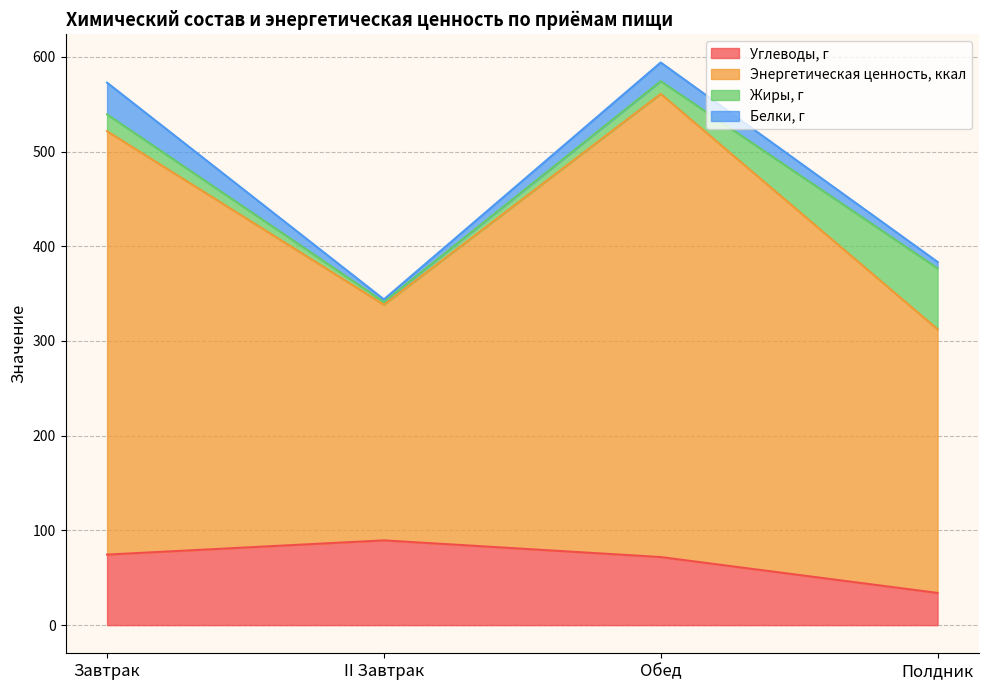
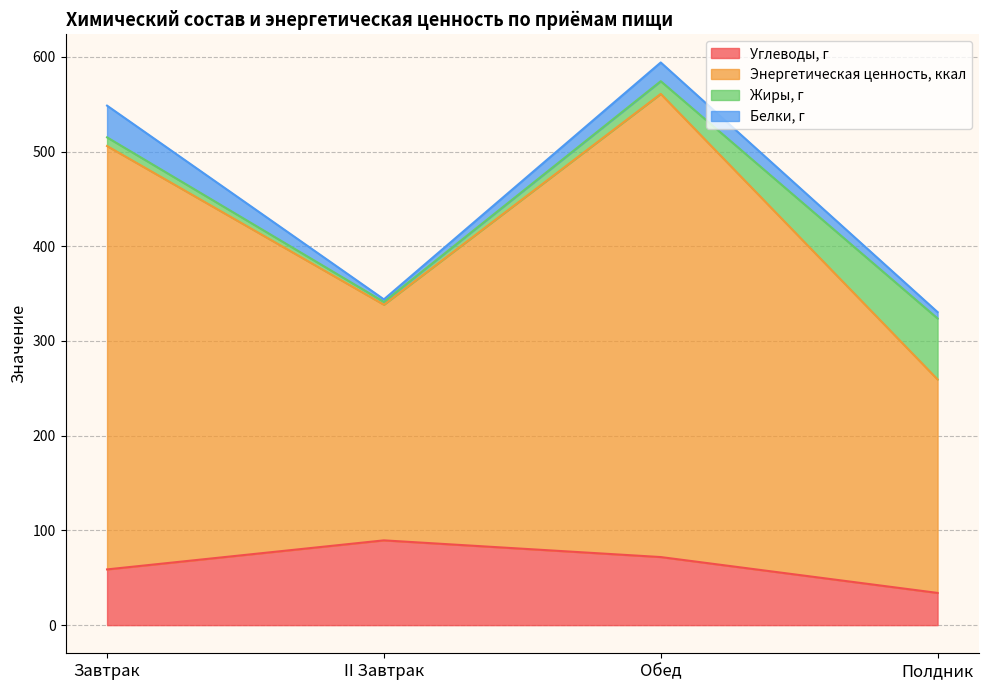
  {
    "Углеводы, г": {
-     "Завтрак": 70,
+     "Завтрак": 60,
      "II Завтрак": 90,
      "Обед": 70,
      "Полдник": 30
    },
    "Энергетическая ценность, ккал": {
      "Завтрак": 450,
      "II Завтрак": 250,
      "Обед": 490,
-     "Полдник": 280
+     "Полдник": 230
    },
    "Жиры, г": {
-     "Завтрак": 20,
+     "Завтрак": 10,
      "Обед": 10,
      "Полдник": 60
    },
    "Белки, г": {
      "Завтрак": 30,
      "Обед": 20,
      "Полдник": 10
    }
  }
